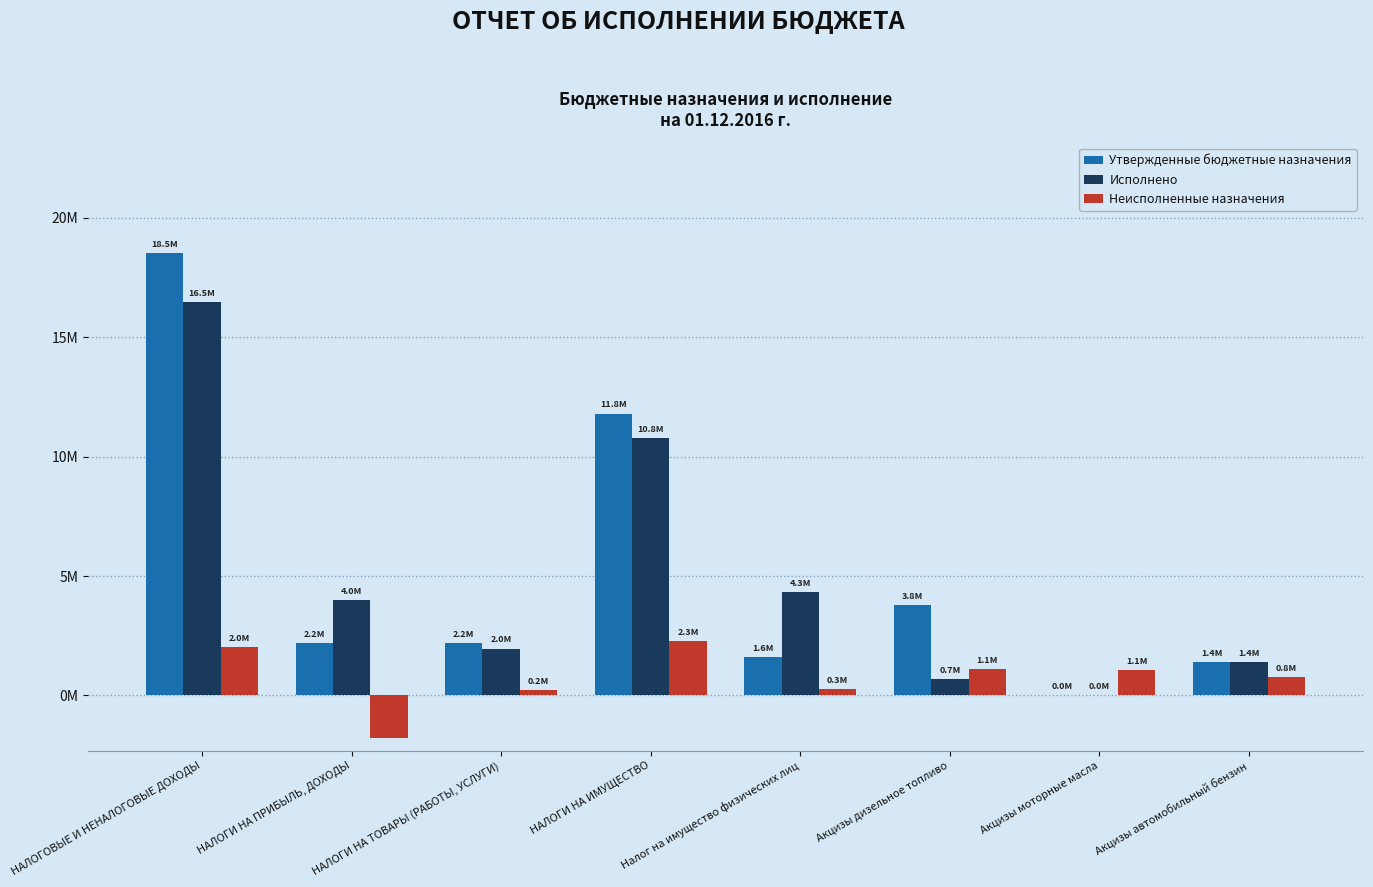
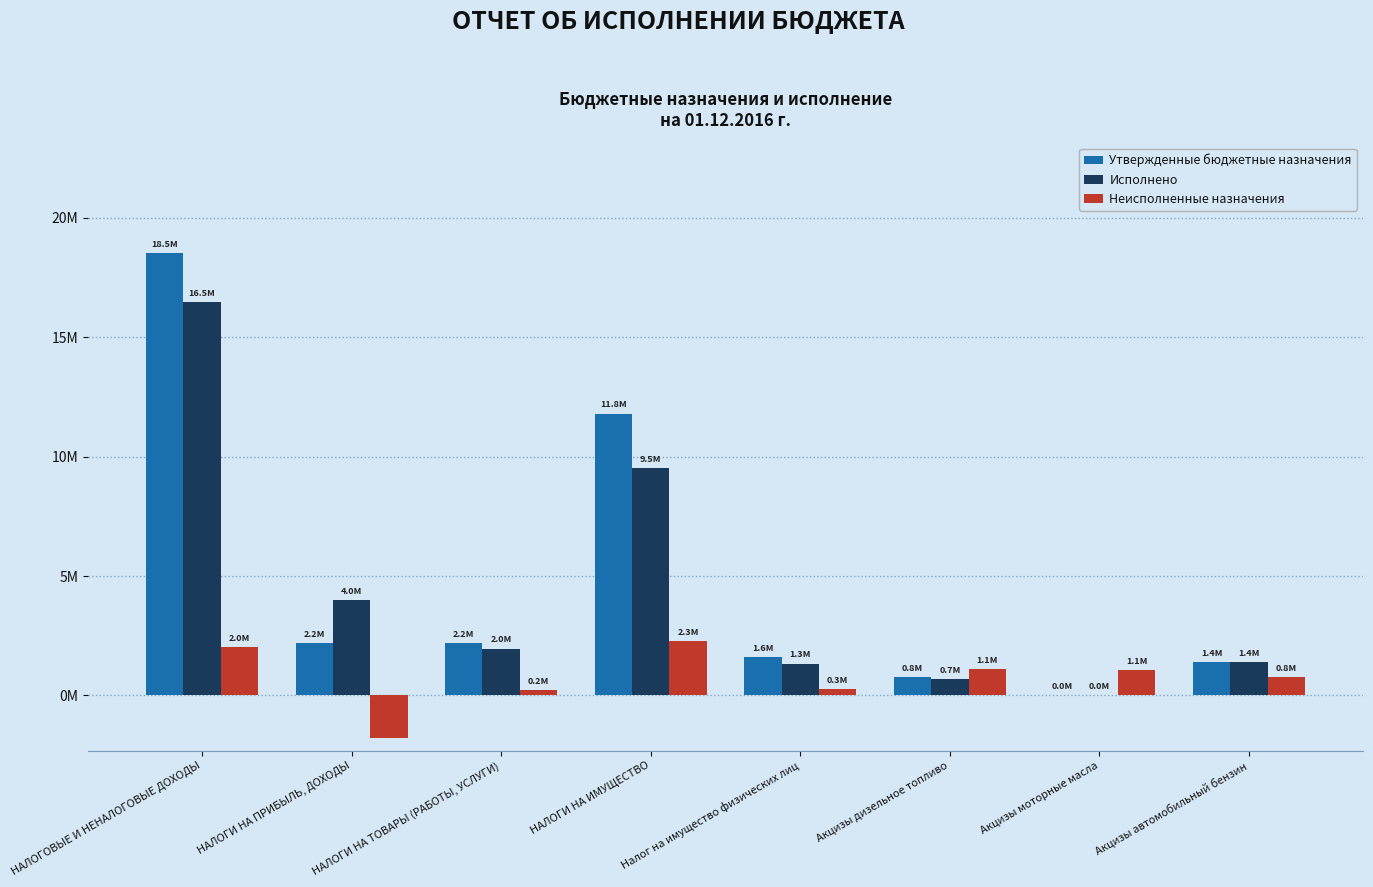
  {
    "Утвержденные бюджетные назначения": {
      "НАЛОГОВЫЕ И НЕНАЛОГОВЫЕ ДОХОДЫ": "18.5M",
      "НАЛОГИ НА ПРИБЫЛЬ, ДОХОДЫ": "2.2M",
      "НАЛОГИ НА ТОВАРЫ (РАБОТЫ, УСЛУГИ)": "2.2M",
      "НАЛОГИ НА ИМУЩЕСТВО": "11.8M",
      "Налог на имущество физических лиц": "1.6M",
-     "Акцизы дизельное топливо": "3.8M",
+     "Акцизы дизельное топливо": "0.8M",
      "Акцизы автомобильный бензин": "1.4M"
    },
    "Исполнено": {
      "НАЛОГОВЫЕ И НЕНАЛОГОВЫЕ ДОХОДЫ": "16.5M",
      "НАЛОГИ НА ПРИБЫЛЬ, ДОХОДЫ": "4.0M",
      "НАЛОГИ НА ТОВАРЫ (РАБОТЫ, УСЛУГИ)": "2.0M",
-     "НАЛОГИ НА ИМУЩЕСТВО": "10.8M",
-     "Налог на имущество физических лиц": "4.3M",
+     "НАЛОГИ НА ИМУЩЕСТВО": "9.5M",
+     "Налог на имущество физических лиц": "1.3M",
      "Акцизы дизельное топливо": "0.7M",
      "Акцизы автомобильный бензин": "1.4M"
    },
    "Неисполненные назначения": {
      "НАЛОГОВЫЕ И НЕНАЛОГОВЫЕ ДОХОДЫ": "2.0M",
      "НАЛОГИ НА ТОВАРЫ (РАБОТЫ, УСЛУГИ)": "0.2M",
      "НАЛОГИ НА ИМУЩЕСТВО": "2.3M",
      "Налог на имущество физических лиц": "0.3M",
      "Акцизы дизельное топливо": "1.1M",
      "Акцизы моторные масла": "1.1M",
      "Акцизы автомобильный бензин": "0.8M"
    }
  }
